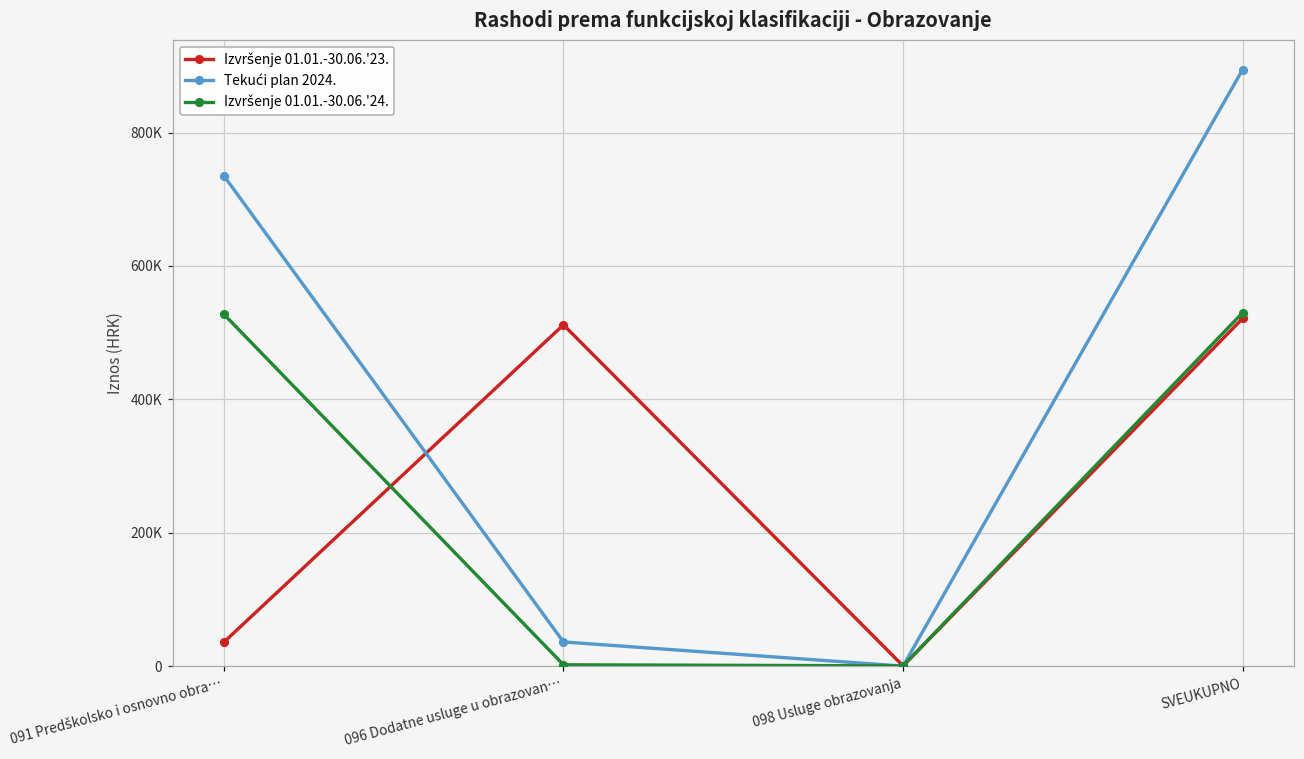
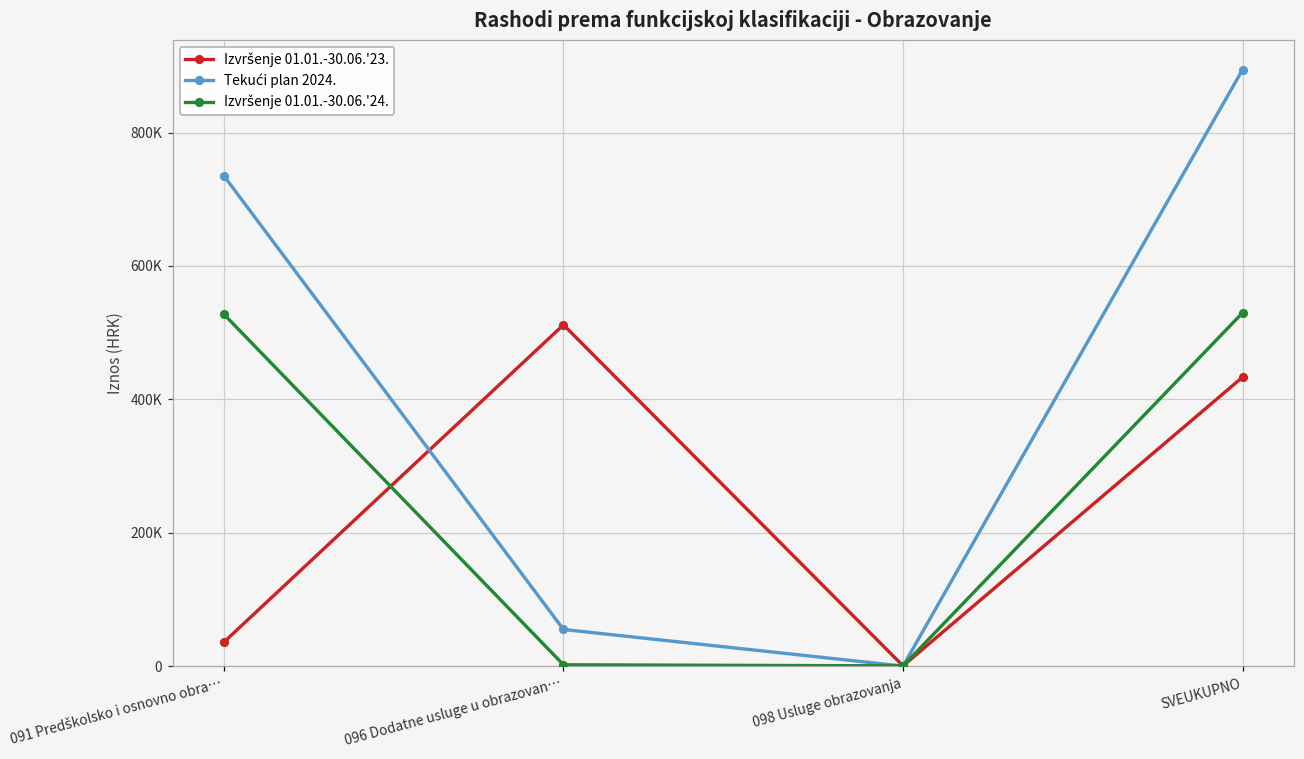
  {
    "Izvršenje 01.01.-30.06.'23.": {
      "091 Predškolsko i osnovno obra…": 40000,
      "096 Dodatne usluge u obrazovan…": 510000,
-     "SVEUKUPNO": 520000
+     "SVEUKUPNO": 430000
    },
    "Tekući plan 2024.": {
      "091 Predškolsko i osnovno obra…": 740000,
-     "096 Dodatne usluge u obrazovan…": 40000,
+     "096 Dodatne usluge u obrazovan…": 50000,
      "SVEUKUPNO": 890000
    },
    "Izvršenje 01.01.-30.06.'24.": {
      "091 Predškolsko i osnovno obra…": 530000,
      "096 Dodatne usluge u obrazovan…": 0,
      "SVEUKUPNO": 530000
    }
  }
